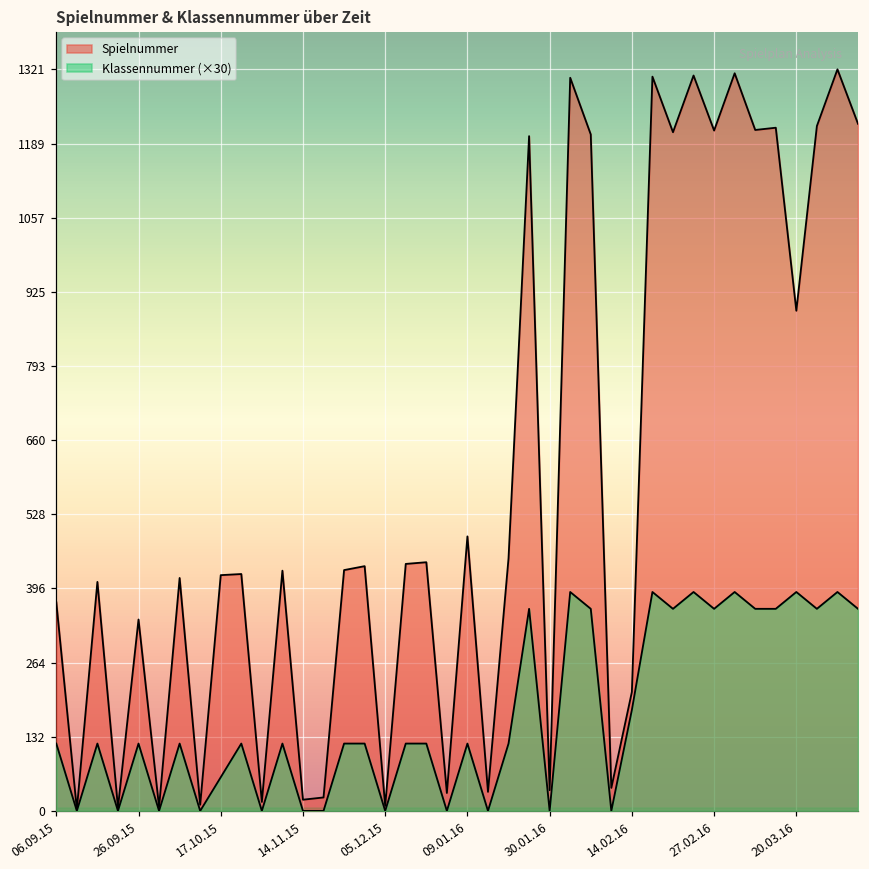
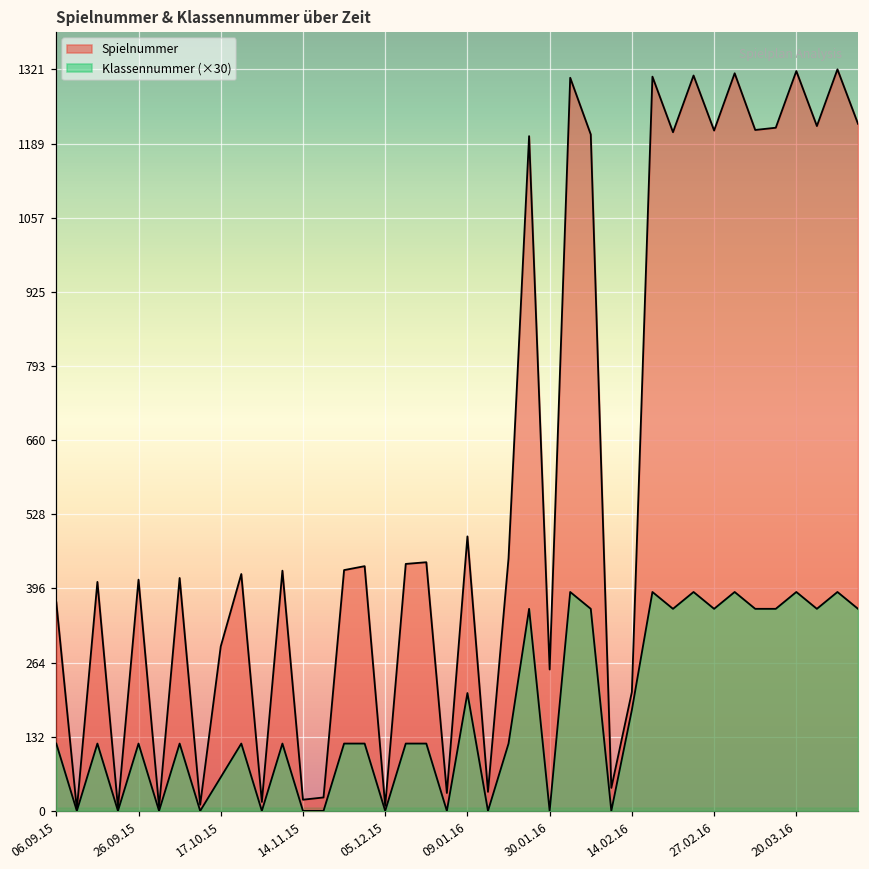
  {
    "Spielnummer": {
      "06.09.15": 370,
-     "26.09.15": 340,
-     "17.10.15": 420,
+     "26.09.15": 410,
+     "17.10.15": 290,
      "14.11.15": 20,
      "05.12.15": 10,
      "09.01.16": 490,
-     "30.01.16": 40,
+     "30.01.16": 250,
      "14.02.16": 210,
-     "20.03.16": 890
+     "20.03.16": 1320
    },
    "Klassennummer (×30)": {
      "06.09.15": 120,
      "26.09.15": 120,
      "17.10.15": 60,
      "14.11.15": 0,
      "05.12.15": 0,
-     "09.01.16": 120,
+     "09.01.16": 210,
      "30.01.16": 0,
      "14.02.16": 180,
      "20.03.16": 390
    }
  }
